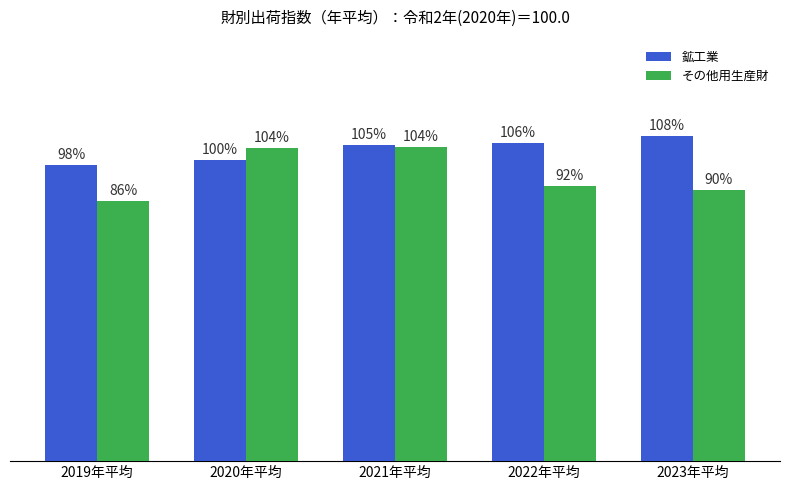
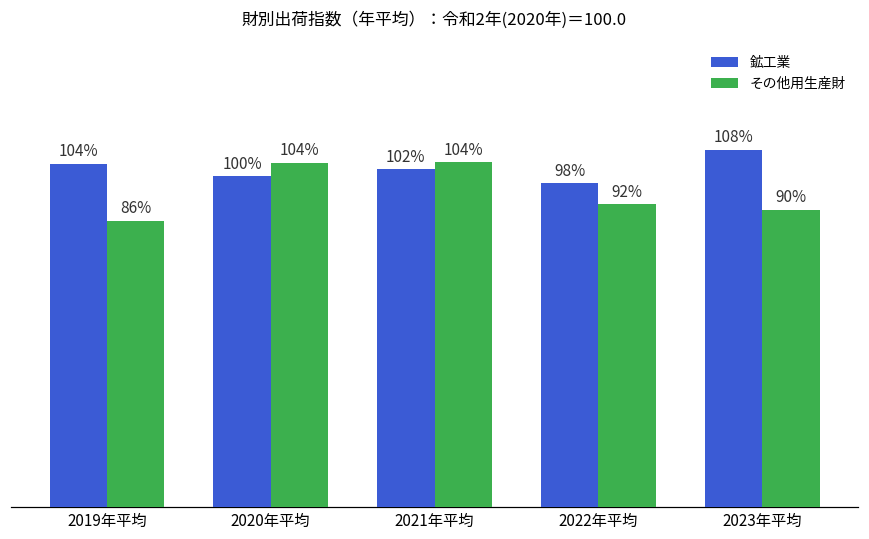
  {
    "鉱工業": {
-     "2019年平均": "98%",
+     "2019年平均": "104%",
      "2020年平均": "100%",
-     "2021年平均": "105%",
-     "2022年平均": "106%",
+     "2021年平均": "102%",
+     "2022年平均": "98%",
      "2023年平均": "108%"
    },
    "その他用生産財": {
      "2019年平均": "86%",
      "2020年平均": "104%",
      "2021年平均": "104%",
      "2022年平均": "92%",
      "2023年平均": "90%"
    }
  }
